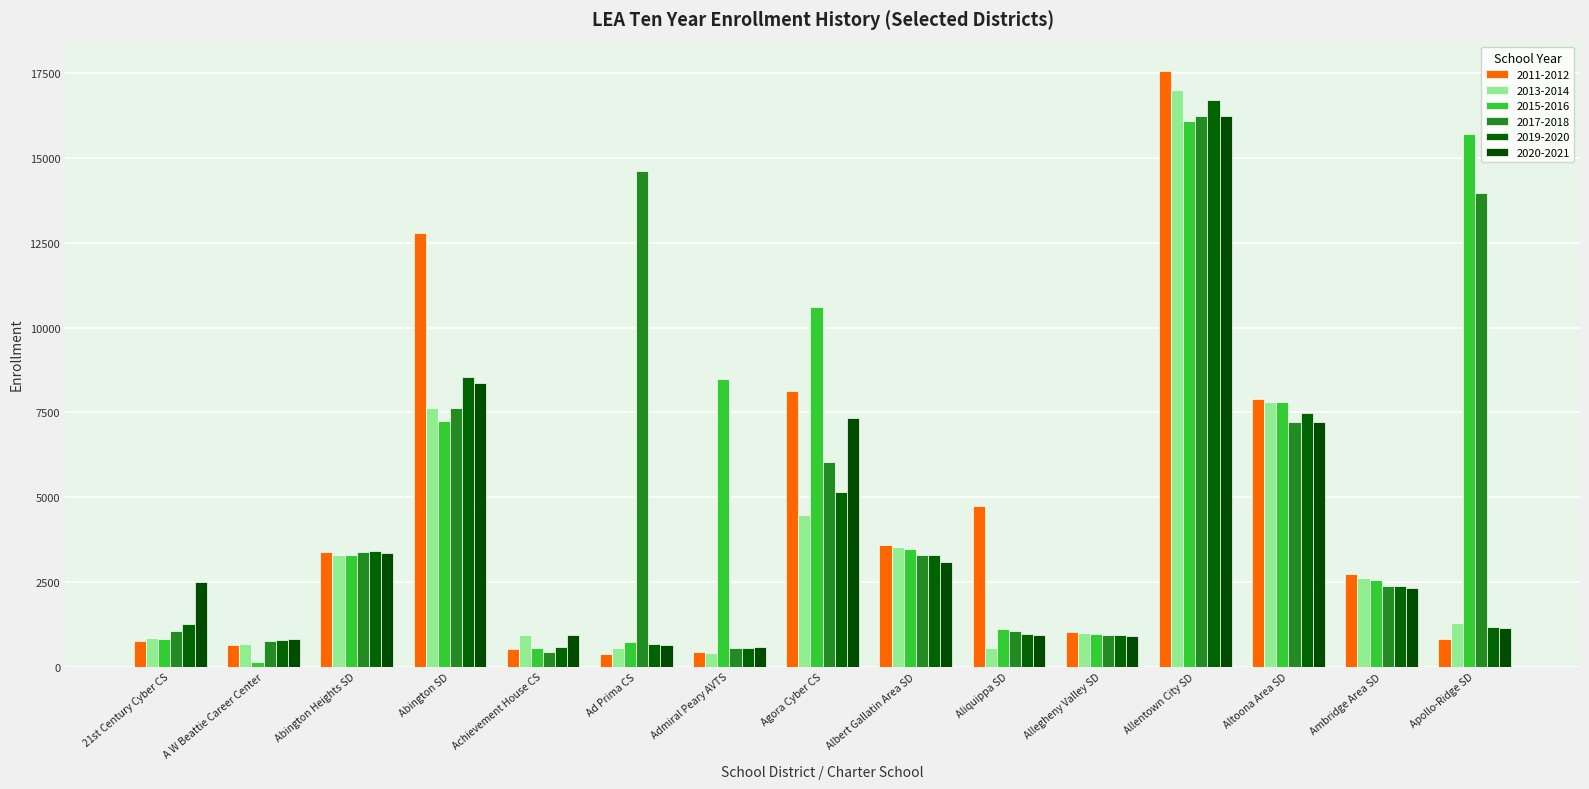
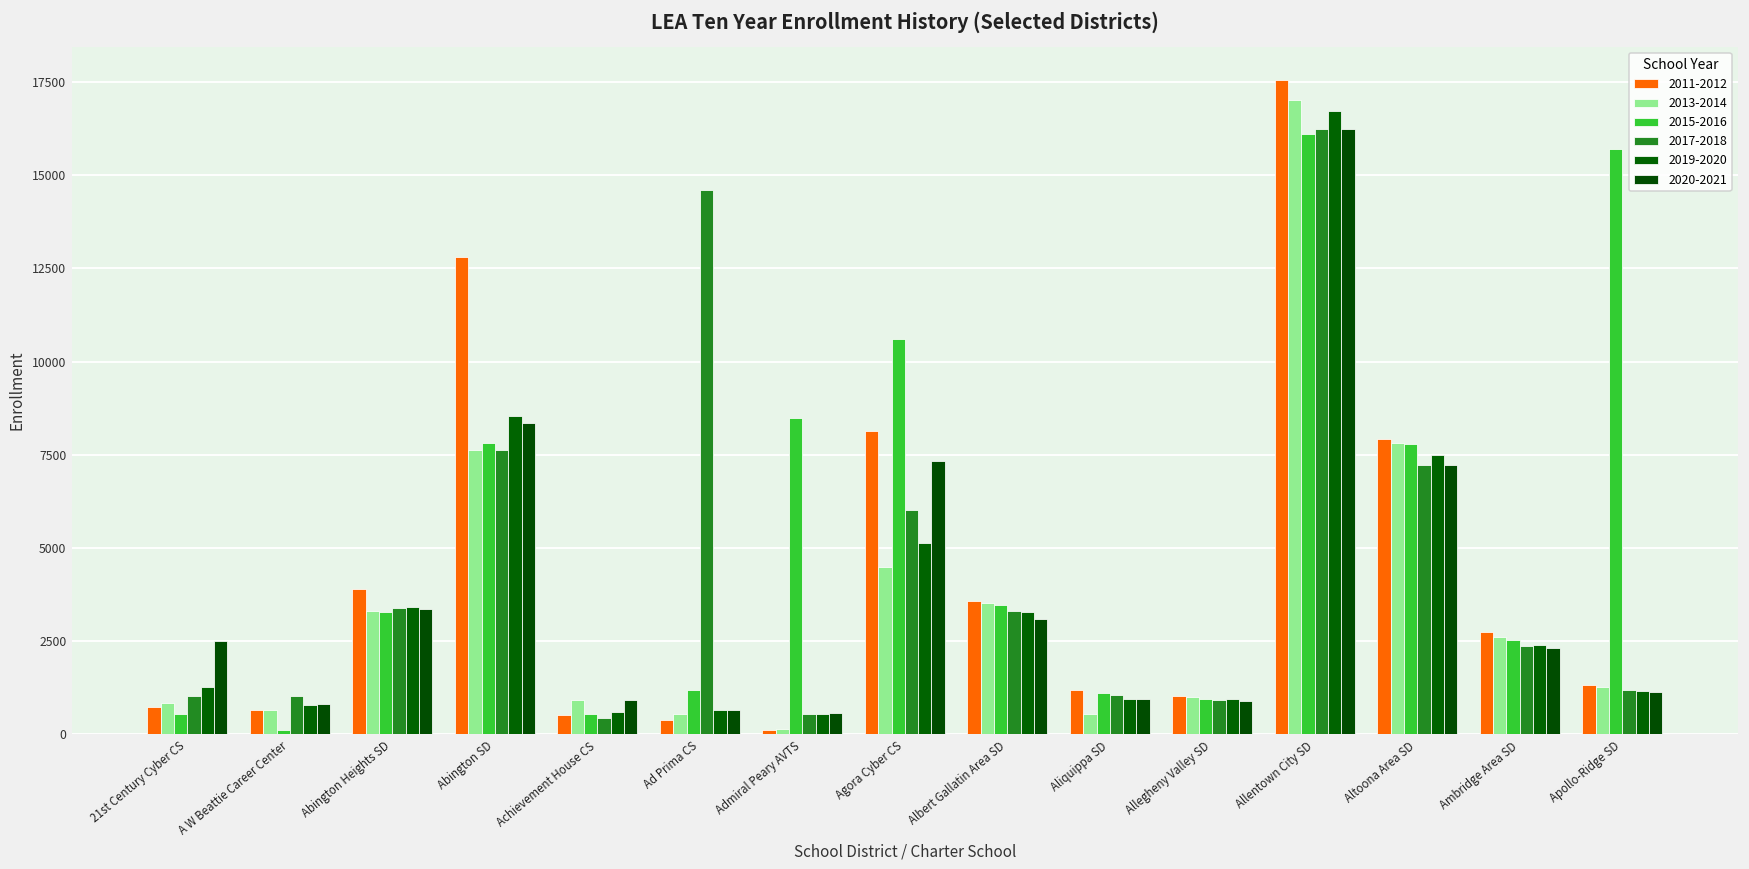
  {
    "2011-2012": {
      "21st Century Cyber CS": 700,
      "A W Beattie Career Center": 600,
-     "Abington Heights SD": 3400,
+     "Abington Heights SD": 3900,
      "Abington SD": 12800,
      "Achievement House CS": 500,
      "Ad Prima CS": 400,
-     "Admiral Peary AVTS": 400,
+     "Admiral Peary AVTS": 100,
      "Agora Cyber CS": 8100,
      "Albert Gallatin Area SD": 3600,
-     "Aliquippa SD": 4700,
+     "Aliquippa SD": 1200,
      "Allegheny Valley SD": 1000,
      "Allentown City SD": 17600,
      "Altoona Area SD": 7900,
      "Ambridge Area SD": 2700,
-     "Apollo-Ridge SD": 800
+     "Apollo-Ridge SD": 1300
    },
    "2013-2014": {
      "21st Century Cyber CS": 800,
      "A W Beattie Career Center": 700,
      "Abington Heights SD": 3300,
      "Abington SD": 7600,
      "Achievement House CS": 900,
      "Ad Prima CS": 500,
-     "Admiral Peary AVTS": 400,
+     "Admiral Peary AVTS": 100,
      "Agora Cyber CS": 4500,
      "Albert Gallatin Area SD": 3500,
      "Aliquippa SD": 600,
      "Allegheny Valley SD": 1000,
      "Allentown City SD": 17000,
      "Altoona Area SD": 7800,
      "Ambridge Area SD": 2600,
      "Apollo-Ridge SD": 1300
    },
    "2015-2016": {
-     "21st Century Cyber CS": 800,
+     "21st Century Cyber CS": 500,
      "A W Beattie Career Center": 100,
      "Abington Heights SD": 3300,
-     "Abington SD": 7300,
+     "Abington SD": 7800,
      "Achievement House CS": 600,
-     "Ad Prima CS": 700,
+     "Ad Prima CS": 1200,
      "Admiral Peary AVTS": 8500,
      "Agora Cyber CS": 10600,
      "Albert Gallatin Area SD": 3500,
      "Aliquippa SD": 1100,
      "Allegheny Valley SD": 1000,
      "Allentown City SD": 16100,
      "Altoona Area SD": 7800,
      "Ambridge Area SD": 2500,
      "Apollo-Ridge SD": 15700
    },
    "2017-2018": {
      "21st Century Cyber CS": 1000,
-     "A W Beattie Career Center": 700,
+     "A W Beattie Career Center": 1000,
      "Abington Heights SD": 3400,
      "Abington SD": 7600,
      "Achievement House CS": 400,
      "Ad Prima CS": 14600,
      "Admiral Peary AVTS": 500,
      "Agora Cyber CS": 6000,
      "Albert Gallatin Area SD": 3300,
      "Aliquippa SD": 1100,
      "Allegheny Valley SD": 900,
      "Allentown City SD": 16200,
      "Altoona Area SD": 7200,
      "Ambridge Area SD": 2400,
-     "Apollo-Ridge SD": 14000
+     "Apollo-Ridge SD": 1200
    }
  }
